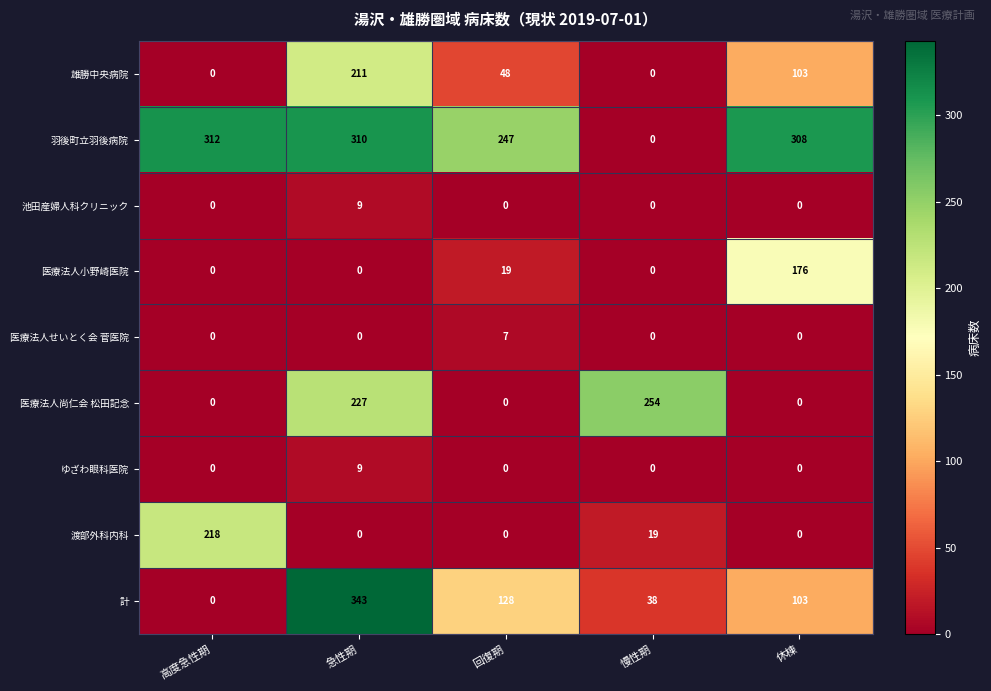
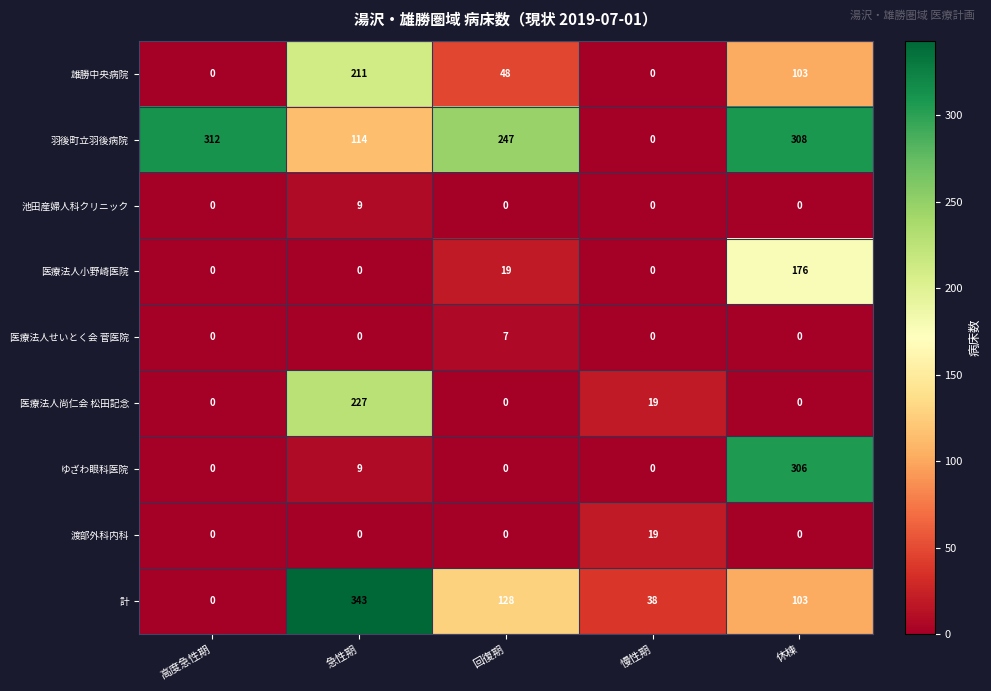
  {
    "雄勝中央病院": {
      "高度急性期": 0,
      "急性期": 211,
      "回復期": 48,
      "慢性期": 0,
      "休棟": 103
    },
    "羽後町立羽後病院": {
      "高度急性期": 312,
-     "急性期": 310,
+     "急性期": 114,
      "回復期": 247,
      "慢性期": 0,
      "休棟": 308
    },
    "池田産婦人科クリニック": {
      "高度急性期": 0,
      "急性期": 9,
      "回復期": 0,
      "慢性期": 0,
      "休棟": 0
    },
    "医療法人小野崎医院": {
      "高度急性期": 0,
      "急性期": 0,
      "回復期": 19,
      "慢性期": 0,
      "休棟": 176
    },
    "医療法人せいとく会 菅医院": {
      "高度急性期": 0,
      "急性期": 0,
      "回復期": 7,
      "慢性期": 0,
      "休棟": 0
    },
    "医療法人尚仁会 松田記念": {
      "高度急性期": 0,
      "急性期": 227,
      "回復期": 0,
-     "慢性期": 254,
+     "慢性期": 19,
      "休棟": 0
    },
    "ゆざわ眼科医院": {
      "高度急性期": 0,
      "急性期": 9,
      "回復期": 0,
      "慢性期": 0,
-     "休棟": 0
+     "休棟": 306
    },
    "渡部外科内科": {
-     "高度急性期": 218,
+     "高度急性期": 0,
      "急性期": 0,
      "回復期": 0,
      "慢性期": 19,
      "休棟": 0
    },
    "計": {
      "高度急性期": 0,
      "急性期": 343,
      "回復期": 128,
      "慢性期": 38,
      "休棟": 103
    }
  }
